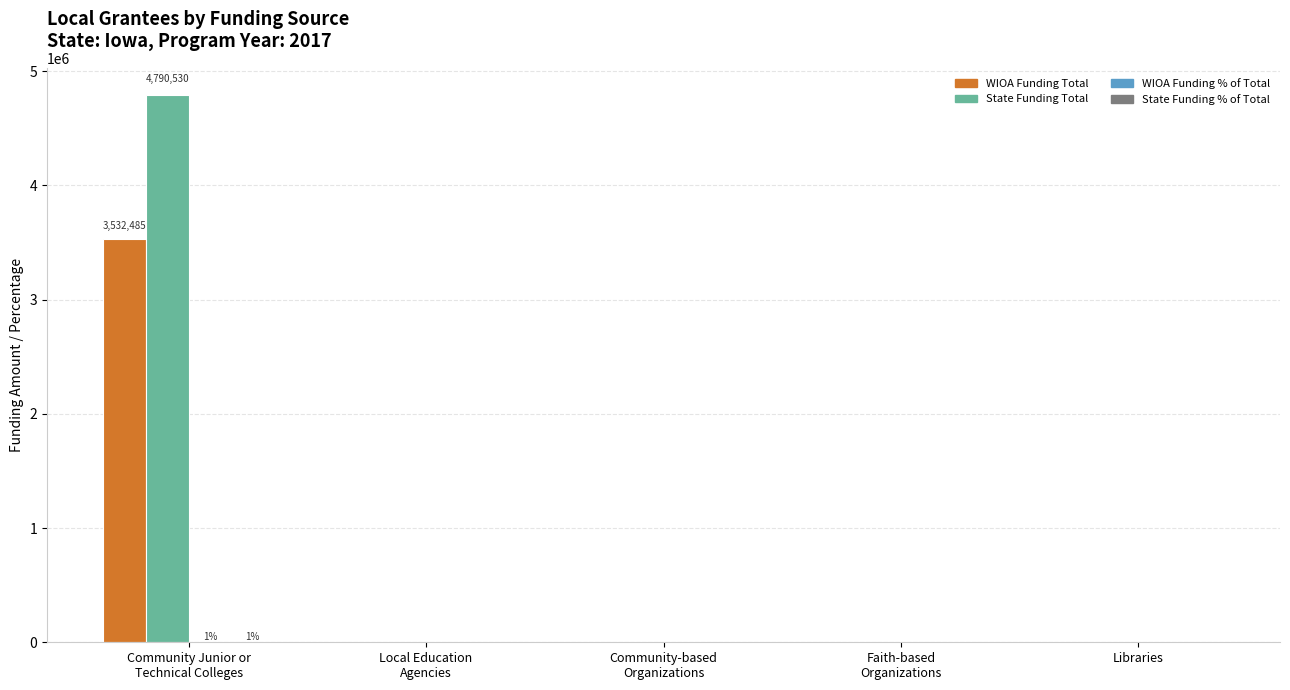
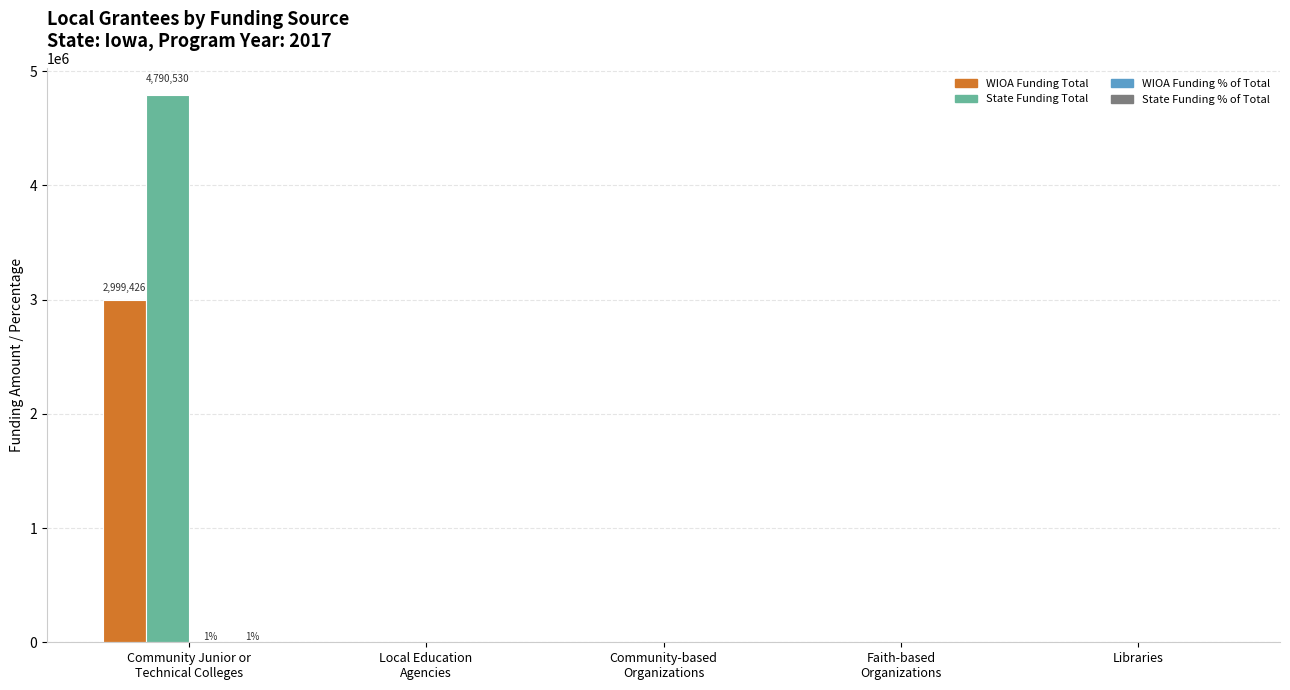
  {
    "WIOA Funding Total": {
-     "Community Junior or Technical Colleges": "3,532,485"
+     "Community Junior or Technical Colleges": "2,999,426"
    },
    "State Funding % of Total": {
      "Community Junior or Technical Colleges": "1%"
    }
  }
